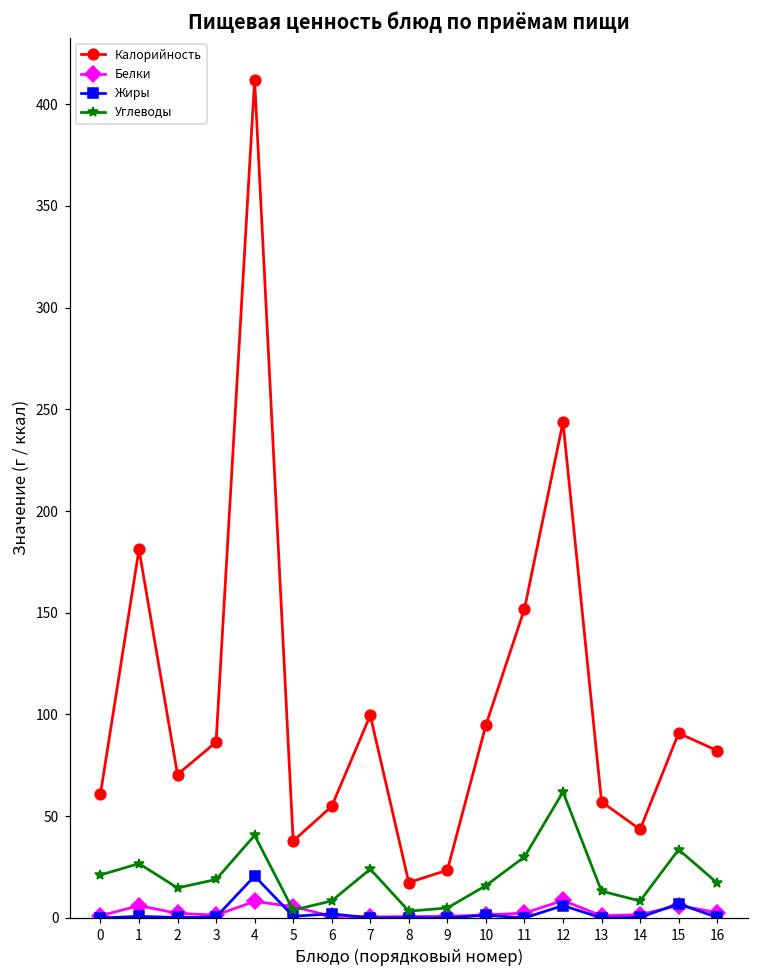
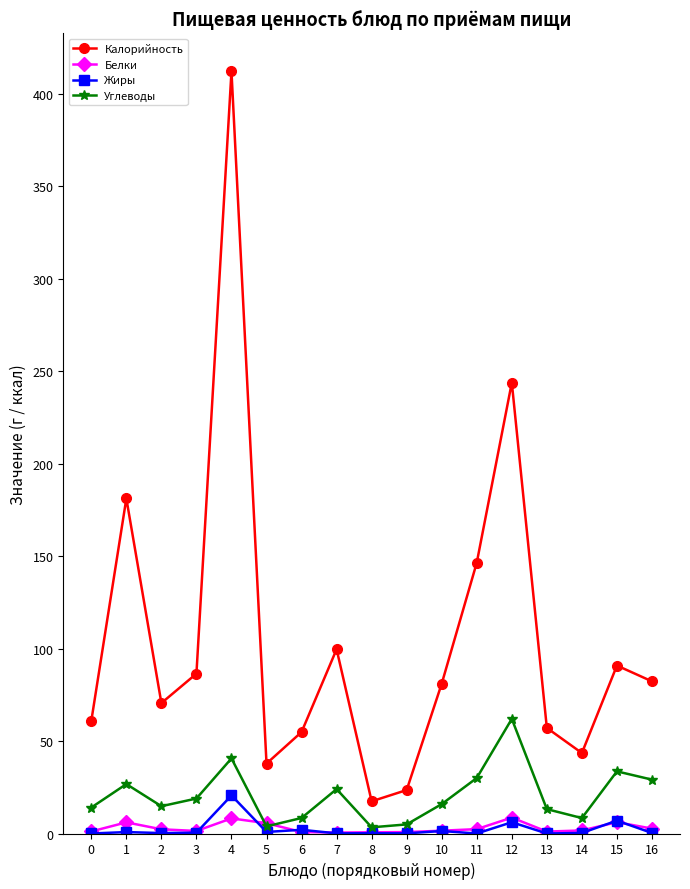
  {
    "Калорийность": {
      "0": 61,
      "1": 181,
      "2": 71,
      "3": 86,
      "4": 412,
      "5": 38,
      "6": 55,
      "7": 100,
      "8": 17,
      "9": 24,
-     "10": 95,
-     "11": 152,
+     "10": 81,
+     "11": 146,
      "12": 244,
      "13": 57,
      "14": 44,
      "15": 91,
      "16": 82
    },
    "Белки": {
      "1": 6,
      "2": 2,
      "4": 8,
      "5": 6,
      "11": 2,
      "12": 9,
      "16": 3
    },
    "Жиры": {
      "1": 1,
      "2": 0,
      "4": 21,
      "5": 1,
      "11": 0,
      "12": 6,
      "16": 0
    },
    "Углеводы": {
-     "0": 21,
+     "0": 14,
      "1": 27,
      "2": 15,
      "3": 19,
      "4": 41,
      "5": 4,
      "6": 8,
      "7": 24,
      "8": 3,
      "9": 5,
      "10": 16,
      "11": 30,
      "12": 62,
      "13": 13,
      "14": 8,
      "15": 34,
-     "16": 17
+     "16": 29
    }
  }
